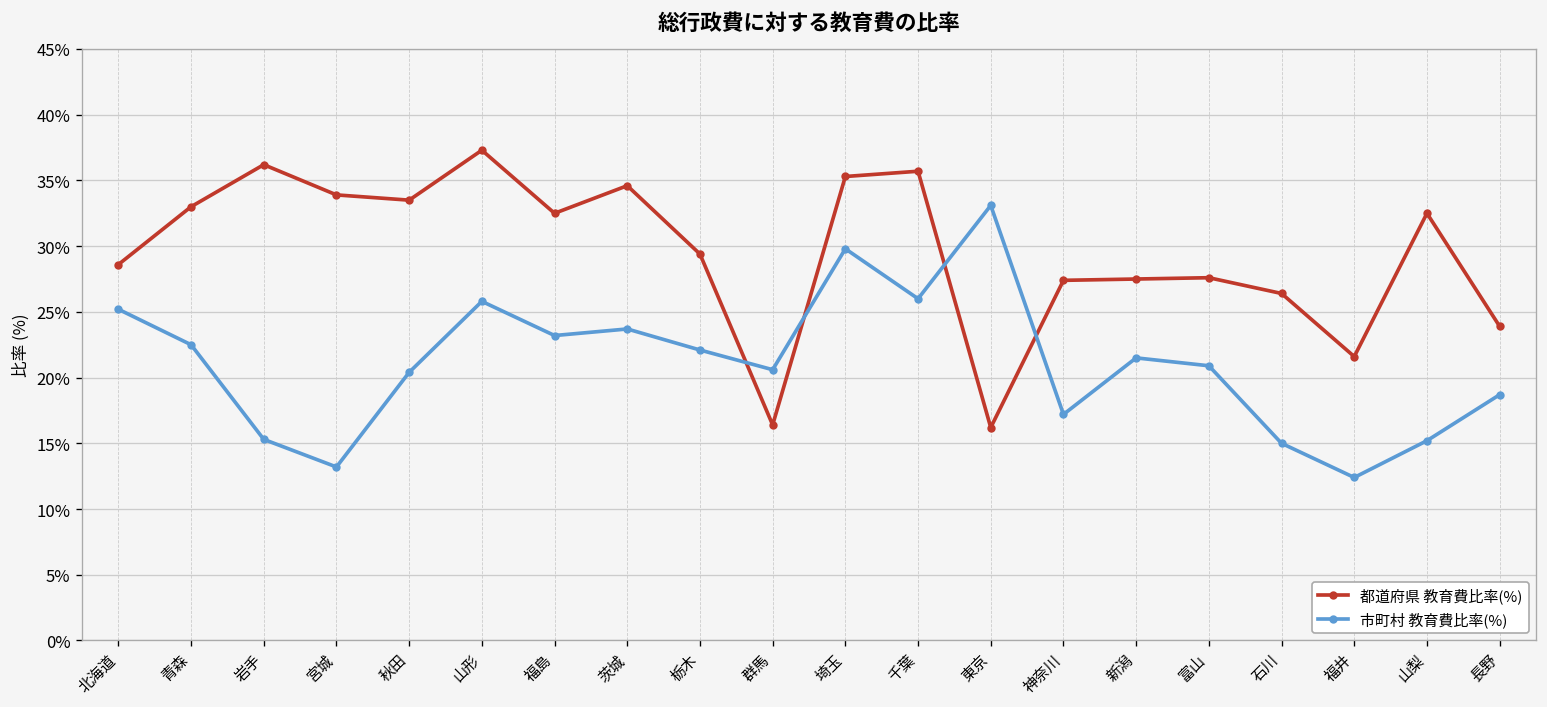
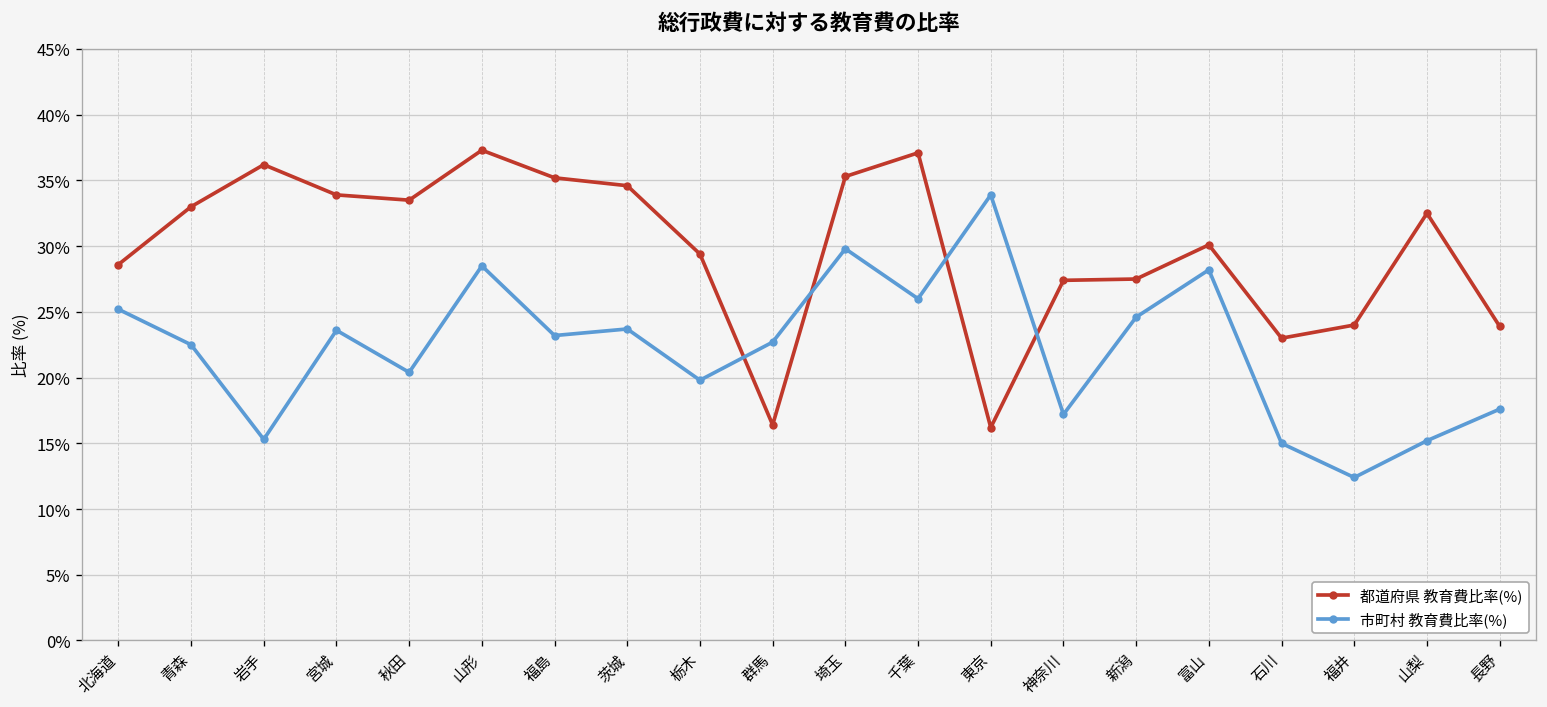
  {
    "都道府県 教育費比率(%)": {
      "北海道": "28.6%",
      "青森": "33.0%",
      "岩手": "36.2%",
      "宮城": "33.9%",
      "秋田": "33.5%",
      "山形": "37.3%",
-     "福島": "32.5%",
+     "福島": "35.2%",
      "茨城": "34.6%",
      "栃木": "29.4%",
      "群馬": "16.4%",
      "埼玉": "35.3%",
-     "千葉": "35.7%",
+     "千葉": "37.1%",
      "東京": "16.2%",
      "神奈川": "27.4%",
      "新潟": "27.5%",
-     "富山": "27.6%",
-     "石川": "26.4%",
-     "福井": "21.6%",
+     "富山": "30.1%",
+     "石川": "23.0%",
+     "福井": "24.0%",
      "山梨": "32.5%",
      "長野": "23.9%"
    },
    "市町村 教育費比率(%)": {
      "北海道": "25.2%",
      "青森": "22.5%",
      "岩手": "15.3%",
-     "宮城": "13.2%",
+     "宮城": "23.6%",
      "秋田": "20.4%",
-     "山形": "25.8%",
+     "山形": "28.5%",
      "福島": "23.2%",
      "茨城": "23.7%",
-     "栃木": "22.1%",
-     "群馬": "20.6%",
+     "栃木": "19.8%",
+     "群馬": "22.7%",
      "埼玉": "29.8%",
      "千葉": "26.0%",
-     "東京": "33.1%",
+     "東京": "33.9%",
      "神奈川": "17.2%",
-     "新潟": "21.5%",
-     "富山": "20.9%",
+     "新潟": "24.6%",
+     "富山": "28.2%",
      "石川": "15.0%",
      "福井": "12.4%",
      "山梨": "15.2%",
-     "長野": "18.7%"
+     "長野": "17.6%"
    }
  }
